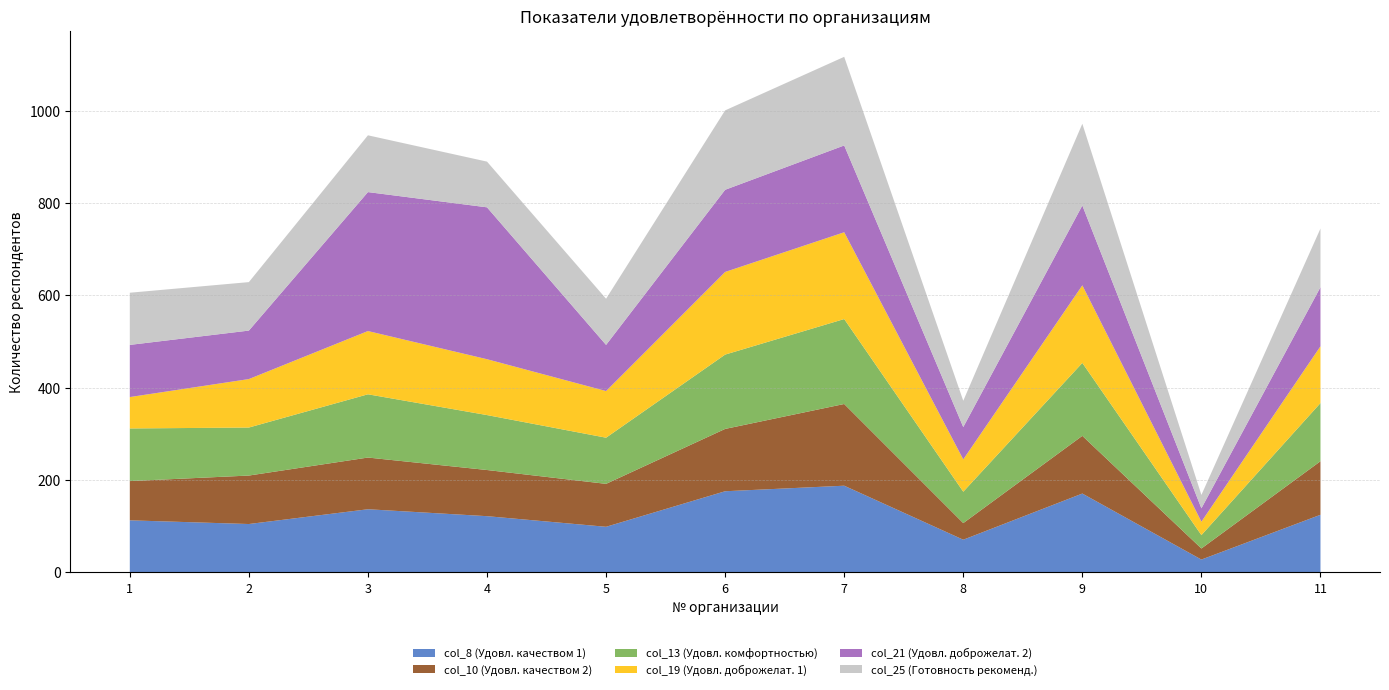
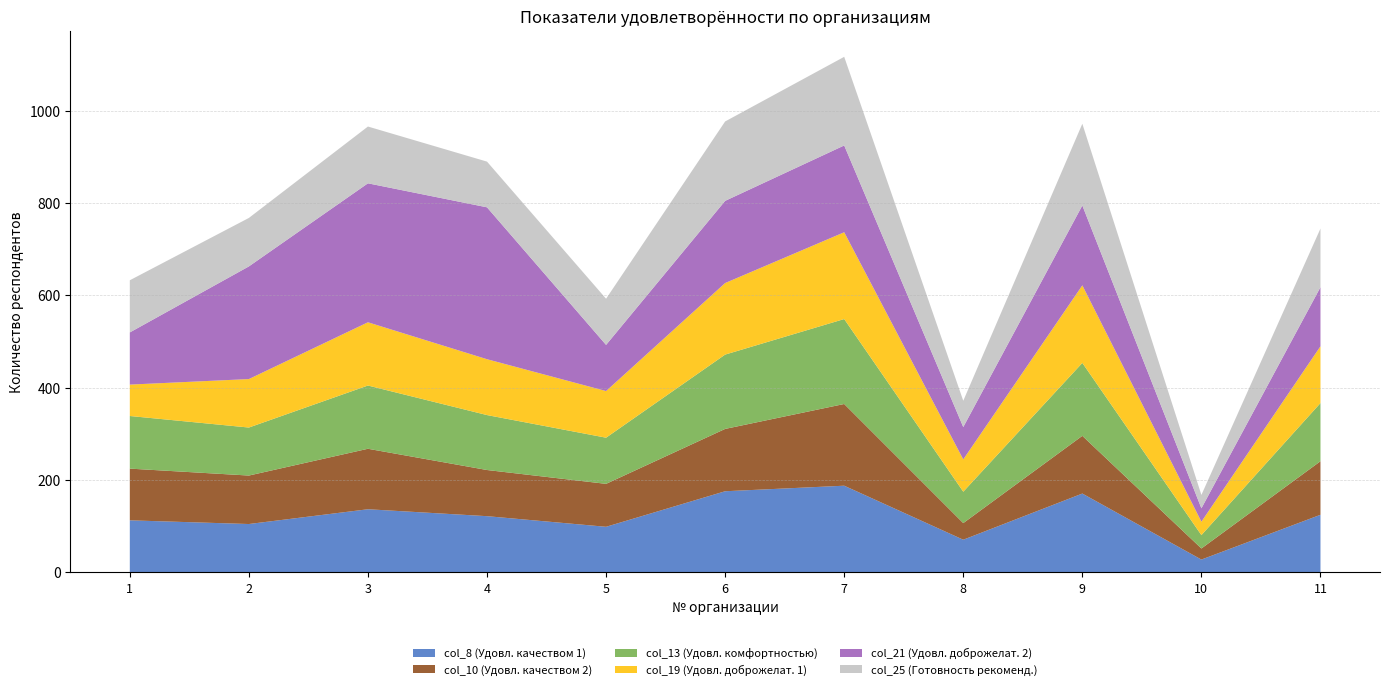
  {
    "col_8 (Удовл. качеством 1)": {
      "1": 110,
      "2": 110,
      "3": 140,
      "4": 120,
      "5": 100,
      "6": 180,
      "7": 190,
      "8": 70,
      "9": 170,
      "10": 30,
      "11": 130
    },
    "col_10 (Удовл. качеством 2)": {
-     "1": 90,
+     "1": 110,
      "2": 110,
-     "3": 110,
+     "3": 130,
      "4": 100,
      "5": 90,
      "6": 140,
      "7": 180,
      "8": 40,
      "9": 130,
      "10": 20,
      "11": 120
    },
    "col_13 (Удовл. комфортностью)": {
      "1": 110,
      "2": 100,
      "3": 140,
      "4": 120,
      "5": 100,
      "6": 160,
      "7": 180,
      "8": 70,
      "9": 160,
      "10": 30,
      "11": 130
    },
    "col_19 (Удовл. доброжелат. 1)": {
      "1": 70,
      "2": 110,
      "3": 140,
      "4": 120,
      "5": 100,
-     "6": 180,
+     "6": 160,
      "7": 190,
      "8": 70,
      "9": 170,
      "10": 30,
      "11": 120
    },
    "col_21 (Удовл. доброжелат. 2)": {
      "1": 110,
-     "2": 110,
+     "2": 240,
      "3": 300,
      "4": 330,
      "5": 100,
      "6": 180,
      "7": 190,
      "8": 70,
      "9": 170,
      "10": 30,
      "11": 130
    },
    "col_25 (Готовность рекоменд.)": {
      "1": 110,
      "2": 110,
      "3": 120,
      "4": 100,
      "5": 100,
      "6": 170,
      "7": 190,
      "8": 60,
      "9": 180,
      "10": 30,
      "11": 130
    }
  }
